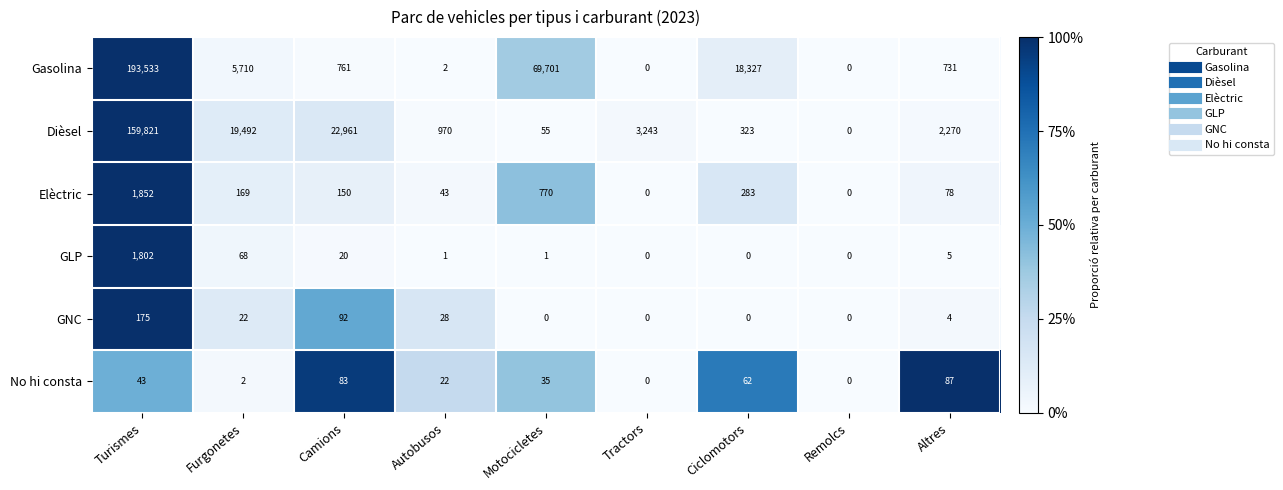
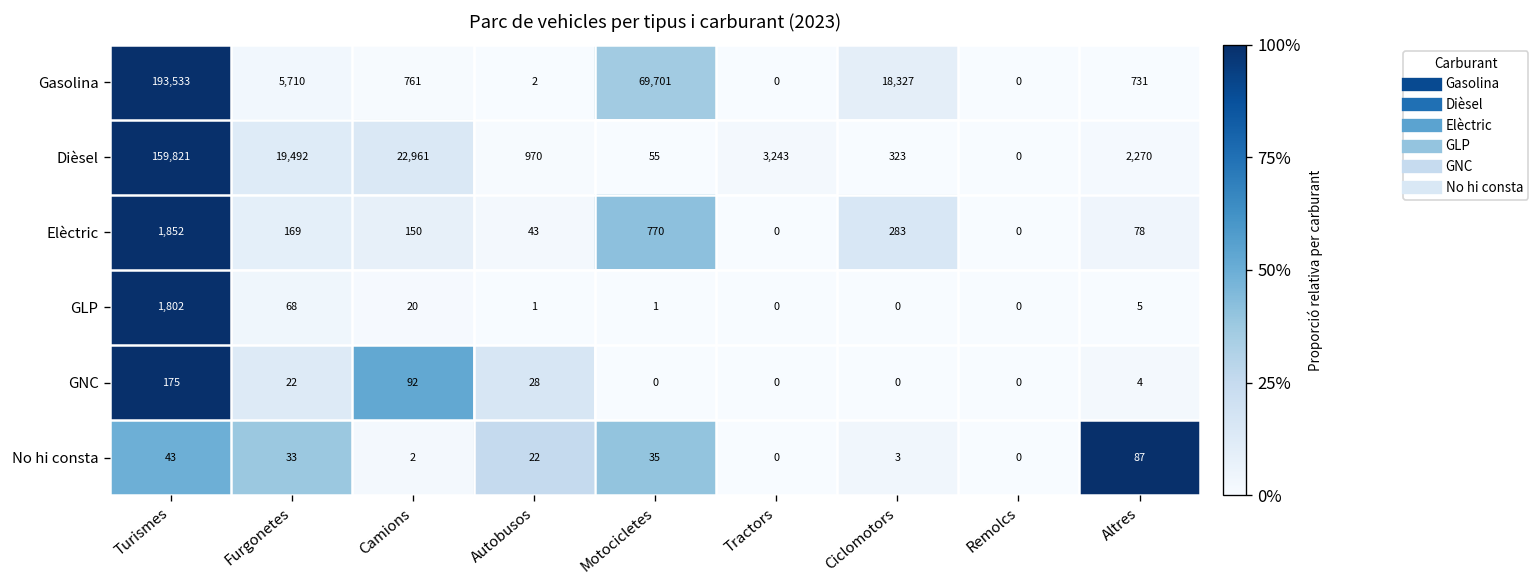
  {
    "Gasolina": {
      "Turismes": "193,533",
      "Furgonetes": "5,710",
      "Camions": "761",
      "Autobusos": "2",
      "Motocicletes": "69,701",
      "Tractors": "0",
      "Ciclomotors": "18,327",
      "Remolcs": "0",
      "Altres": "731"
    },
    "Dièsel": {
      "Turismes": "159,821",
      "Furgonetes": "19,492",
      "Camions": "22,961",
      "Autobusos": "970",
      "Motocicletes": "55",
      "Tractors": "3,243",
      "Ciclomotors": "323",
      "Remolcs": "0",
      "Altres": "2,270"
    },
    "Elèctric": {
      "Turismes": "1,852",
      "Furgonetes": "169",
      "Camions": "150",
      "Autobusos": "43",
      "Motocicletes": "770",
      "Tractors": "0",
      "Ciclomotors": "283",
      "Remolcs": "0",
      "Altres": "78"
    },
    "GLP": {
      "Turismes": "1,802",
      "Furgonetes": "68",
      "Camions": "20",
      "Autobusos": "1",
      "Motocicletes": "1",
      "Tractors": "0",
      "Ciclomotors": "0",
      "Remolcs": "0",
      "Altres": "5"
    },
    "GNC": {
      "Turismes": "175",
      "Furgonetes": "22",
      "Camions": "92",
      "Autobusos": "28",
      "Motocicletes": "0",
      "Tractors": "0",
      "Ciclomotors": "0",
      "Remolcs": "0",
      "Altres": "4"
    },
    "No hi consta": {
      "Turismes": "43",
-     "Furgonetes": "2",
-     "Camions": "83",
+     "Furgonetes": "33",
+     "Camions": "2",
      "Autobusos": "22",
      "Motocicletes": "35",
      "Tractors": "0",
-     "Ciclomotors": "62",
+     "Ciclomotors": "3",
      "Remolcs": "0",
      "Altres": "87"
    }
  }
